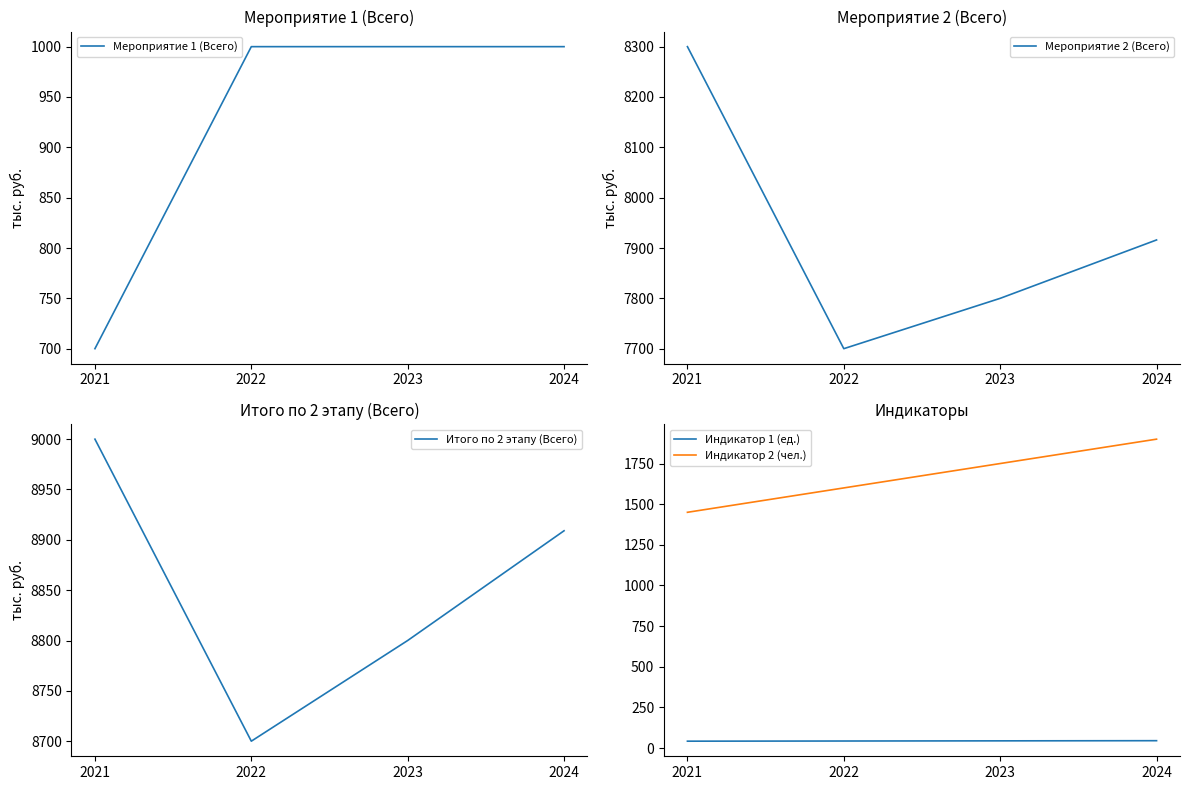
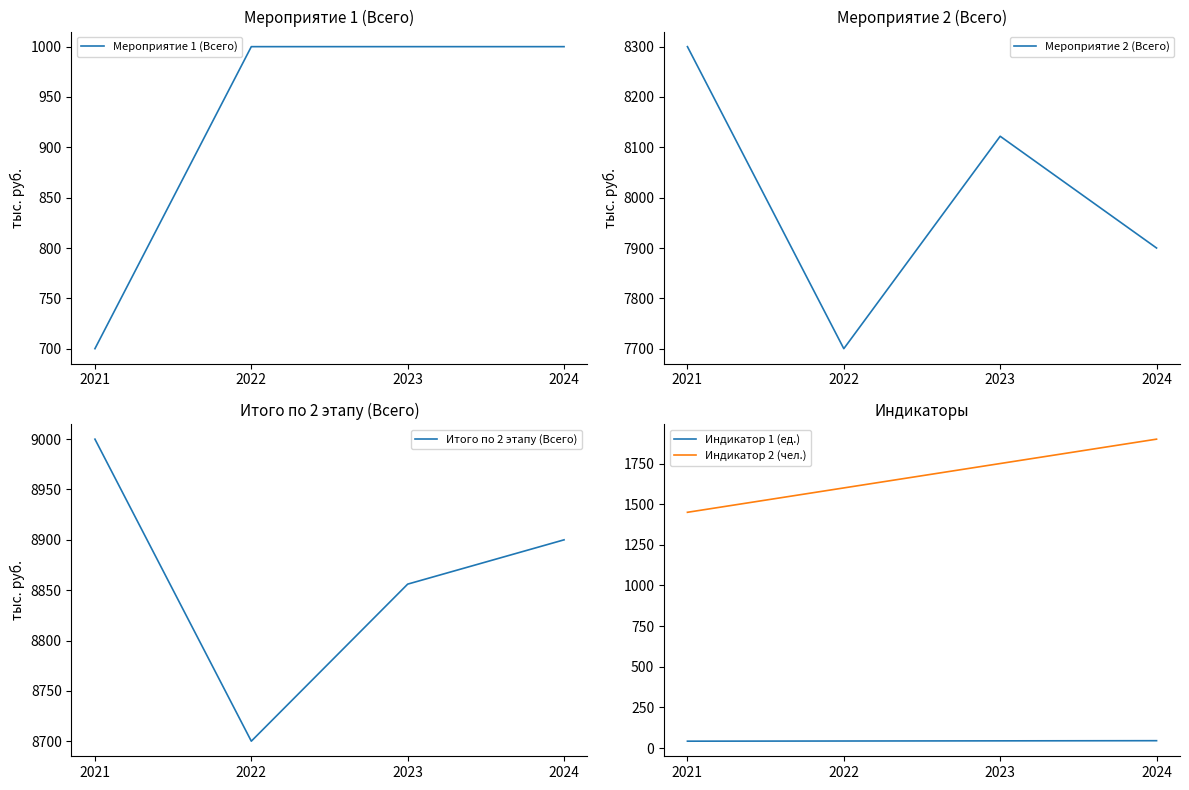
  {
    "Мероприятие 1 (Всего)": {
      "2021": 700,
      "2022": 1000,
      "2023": 1000,
      "2024": 1000
    },
    "Мероприятие 2 (Всего)": {
      "2021": 8300,
      "2022": 7700,
-     "2023": 7800,
-     "2024": 7920
+     "2023": 8120,
+     "2024": 7900
    },
    "Итого по 2 этапу (Всего)": {
      "2021": 9000,
      "2022": 8700,
-     "2023": 8800,
-     "2024": 8909
+     "2023": 8856,
+     "2024": 8900
    },
    "Индикаторы": {
      "Индикатор 1 (ед.)": {
        "2021": 40,
        "2022": 40,
        "2023": 40,
        "2024": 50
      },
      "Индикатор 2 (чел.)": {
        "2021": 1450,
        "2022": 1600,
        "2023": 1750,
        "2024": 1900
      }
    }
  }
